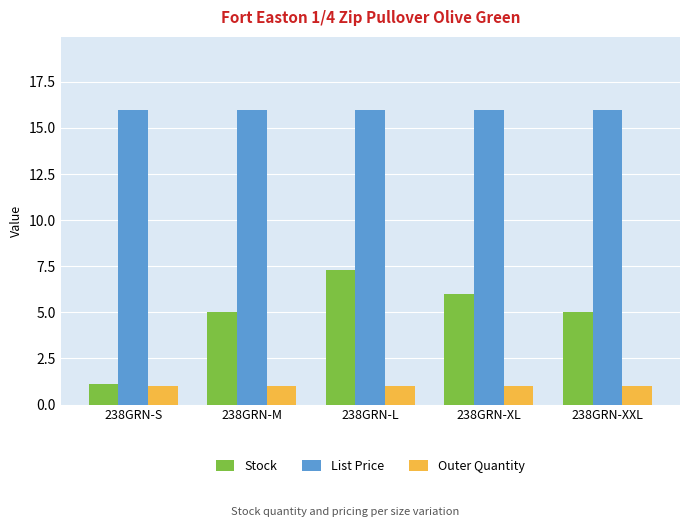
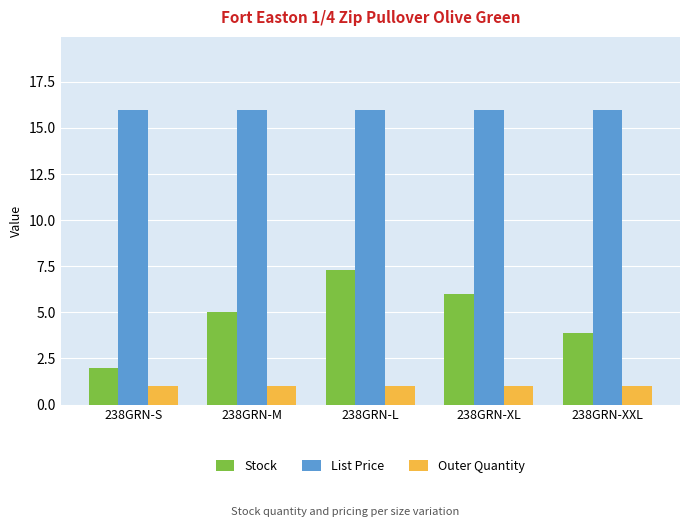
  {
    "Stock": {
-     "238GRN-S": 1.1,
+     "238GRN-S": 2.0,
      "238GRN-M": 5.0,
      "238GRN-L": 7.3,
      "238GRN-XL": 6.0,
-     "238GRN-XXL": 5.0
+     "238GRN-XXL": 3.9
    },
    "List Price": {
      "238GRN-S": 16.0,
      "238GRN-M": 16.0,
      "238GRN-L": 16.0,
      "238GRN-XL": 16.0,
      "238GRN-XXL": 16.0
    },
    "Outer Quantity": {
      "238GRN-S": 1.0,
      "238GRN-M": 1.0,
      "238GRN-L": 1.0,
      "238GRN-XL": 1.0,
      "238GRN-XXL": 1.0
    }
  }
